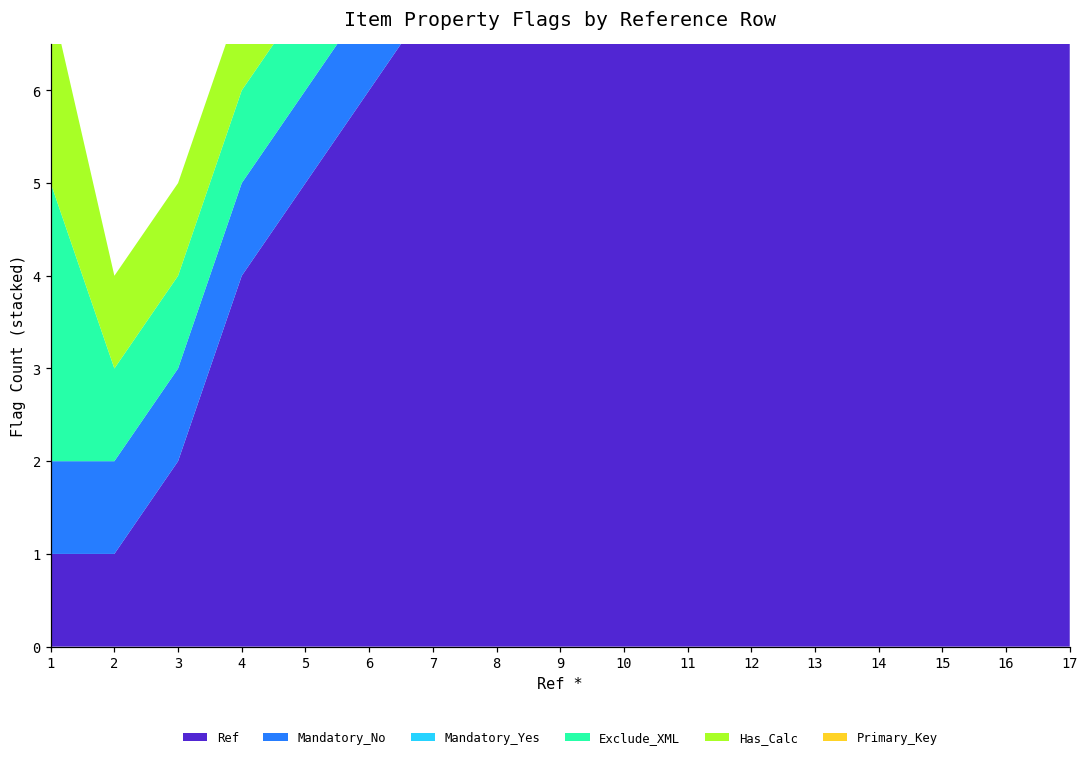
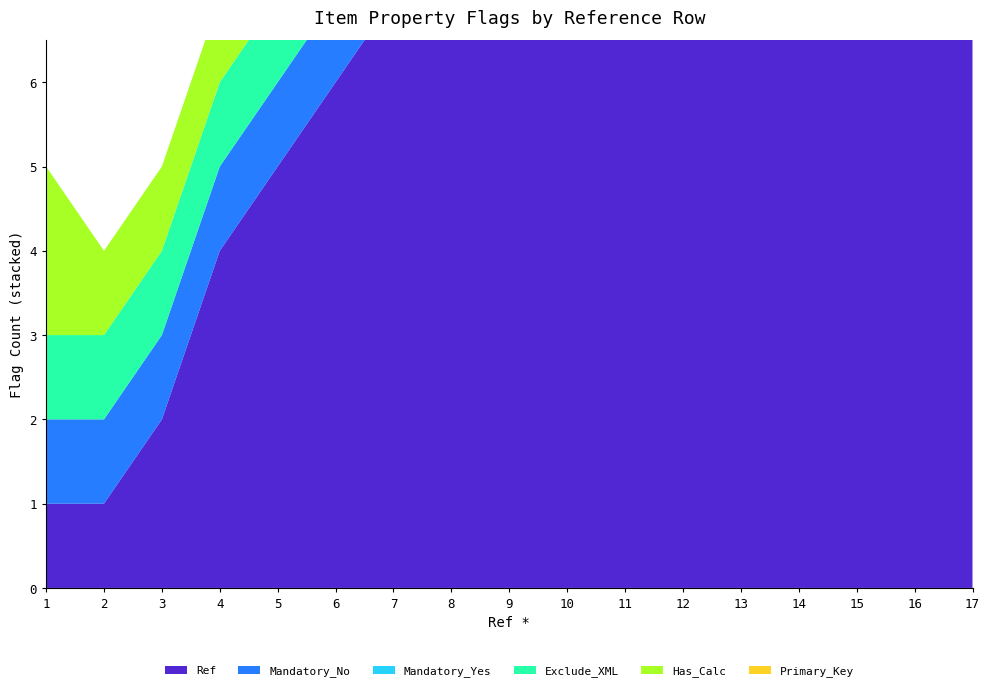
  {
    "Ref": {
      "1": 1,
      "2": 1,
      "3": 2,
      "4": 4,
      "5": 5,
      "6": 6
    },
    "Exclude_XML": {
-     "1": 3,
+     "1": 1,
      "2": 1,
      "3": 1,
      "4": 1
    }
  }
